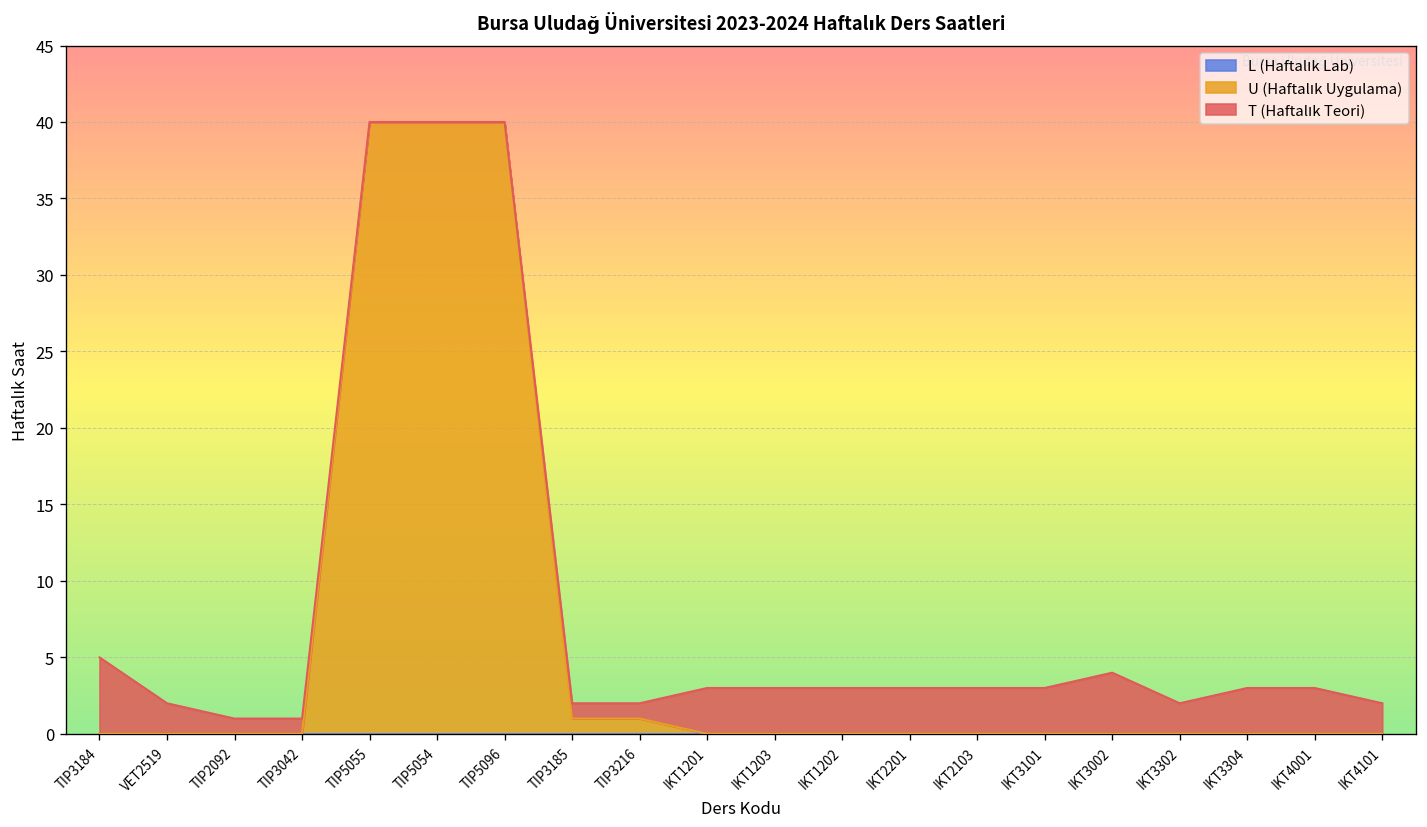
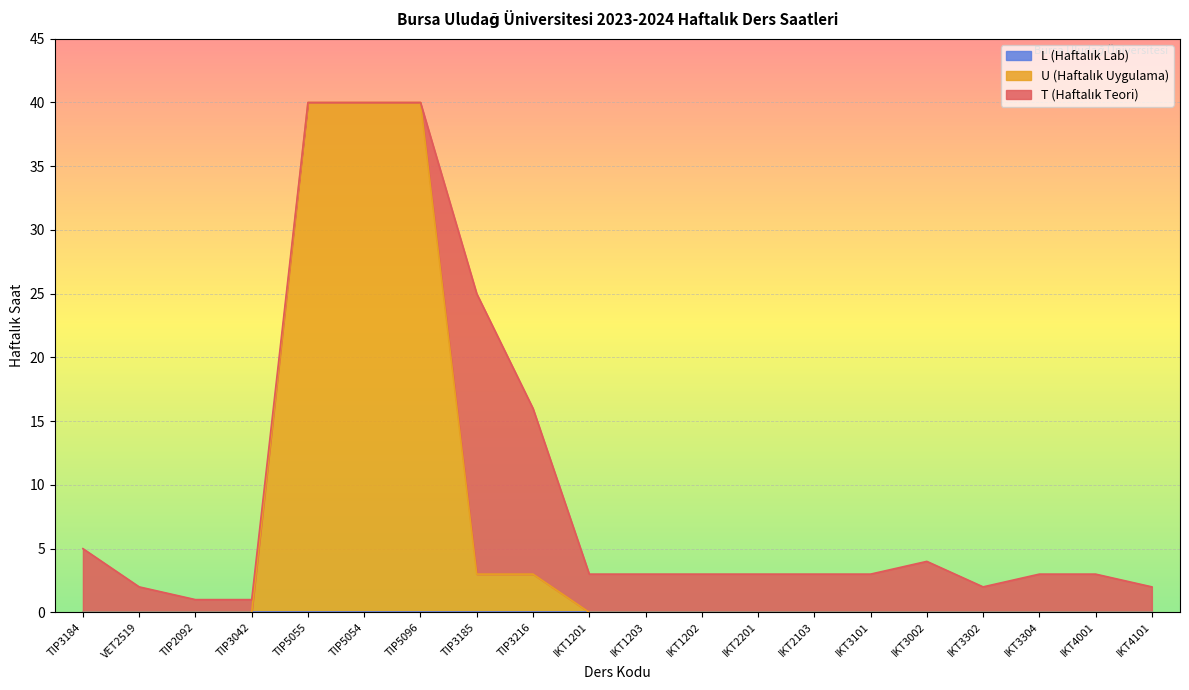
  {
    "L (Haftalık Lab)": {
      "TIP5055": 0,
      "TIP5054": 0,
      "TIP5096": 0,
      "TIP3185": 0,
      "TIP3216": 0
    },
    "U (Haftalık Uygulama)": {
-     "TIP3185": 1,
-     "TIP3216": 1
+     "TIP3185": 3,
+     "TIP3216": 3
    },
    "T (Haftalık Teori)": {
      "TIP3184": 5,
      "VET2519": 2,
      "TIP2092": 1,
      "TIP3042": 1,
-     "TIP3185": 1,
-     "TIP3216": 1,
+     "TIP3185": 22,
+     "TIP3216": 13,
      "IKT1201": 3,
      "IKT1203": 3,
      "IKT1202": 3,
      "IKT2201": 3,
      "IKT2103": 3,
      "IKT3101": 3,
      "IKT3002": 4,
      "IKT3302": 2,
      "IKT3304": 3,
      "IKT4001": 3,
      "IKT4101": 2
    }
  }
